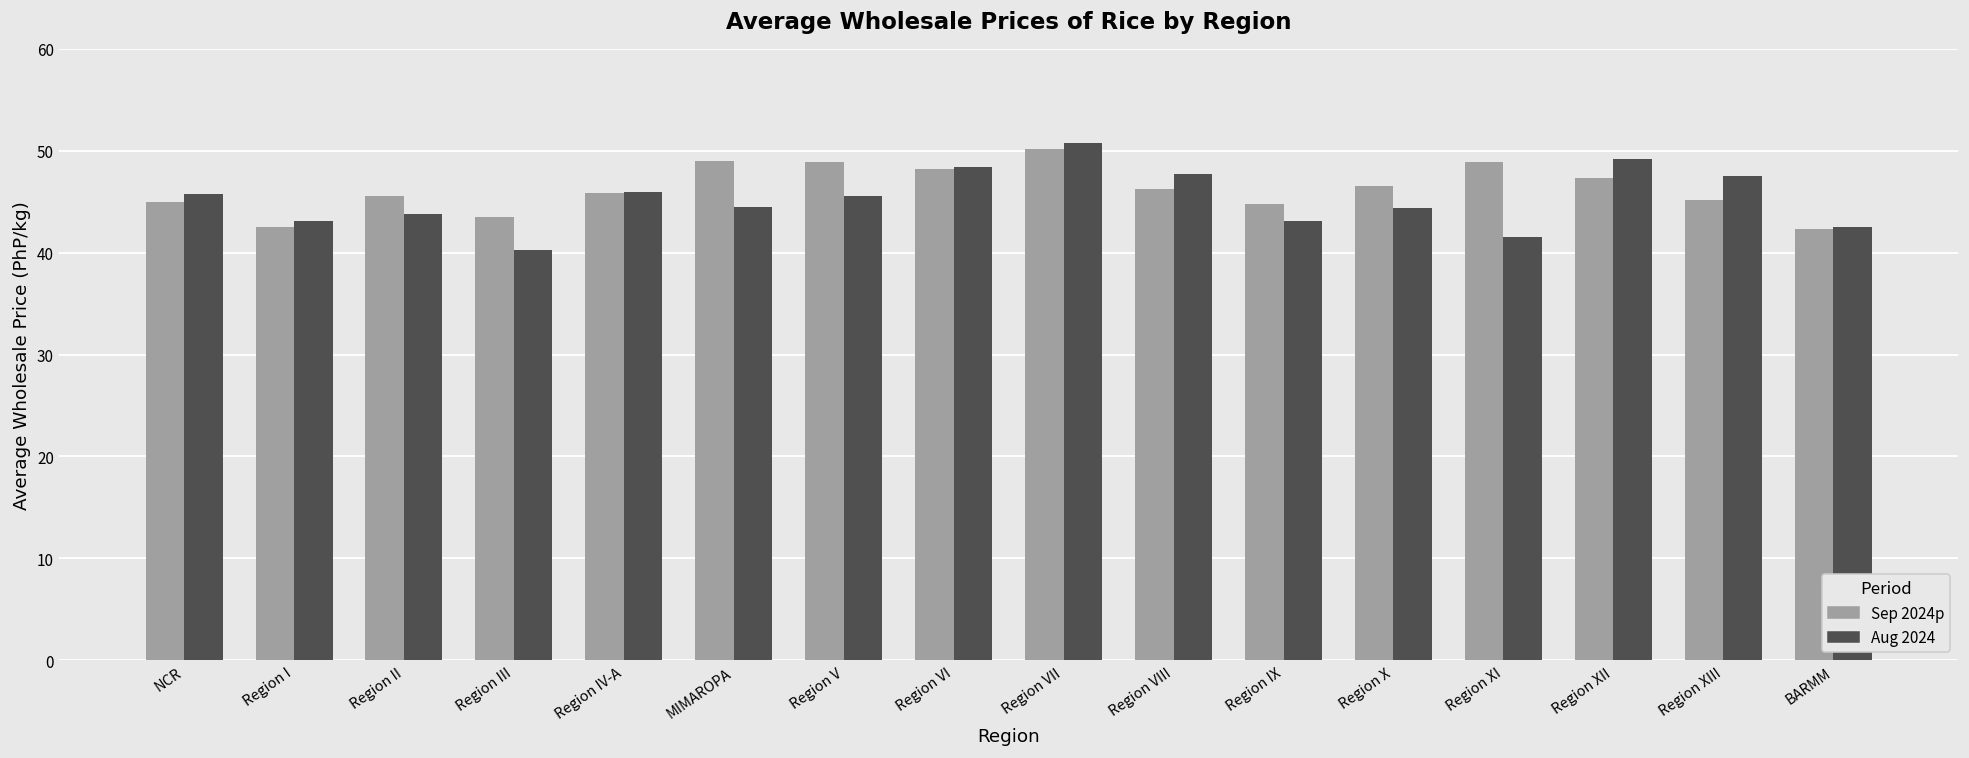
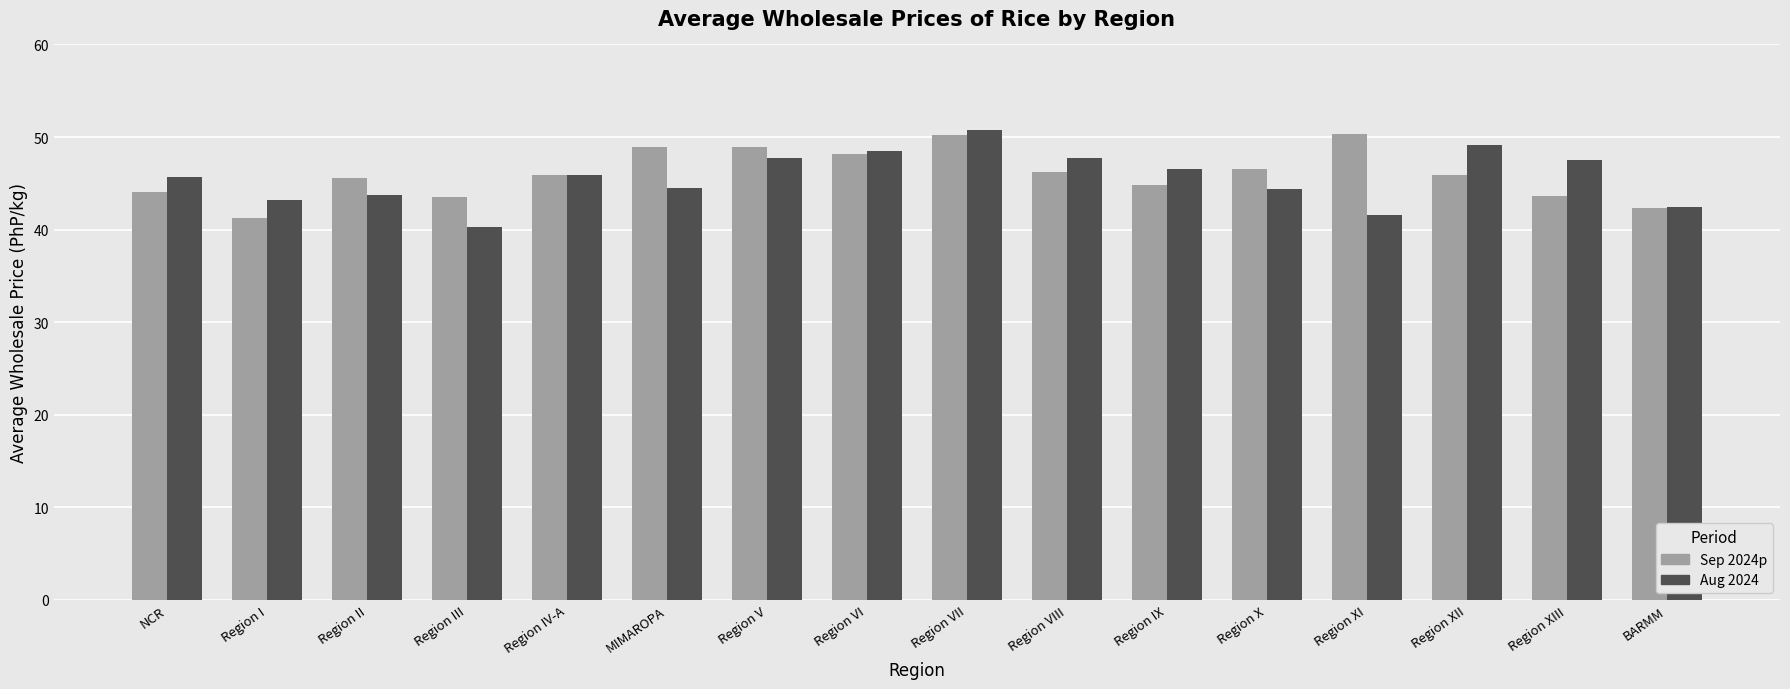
  {
    "Sep 2024p": {
-     "NCR": 45,
-     "Region I": 43,
+     "NCR": 44,
+     "Region I": 41,
      "Region II": 46,
      "Region III": 44,
      "Region IV-A": 46,
      "MIMAROPA": 49,
      "Region V": 49,
      "Region VI": 48,
      "Region VII": 50,
      "Region VIII": 46,
      "Region IX": 45,
      "Region X": 47,
-     "Region XI": 49,
-     "Region XII": 47,
-     "Region XIII": 45,
+     "Region XI": 50,
+     "Region XII": 46,
+     "Region XIII": 44,
      "BARMM": 42
    },
    "Aug 2024": {
      "NCR": 46,
      "Region I": 43,
      "Region II": 44,
      "Region III": 40,
      "Region IV-A": 46,
      "MIMAROPA": 45,
-     "Region V": 46,
+     "Region V": 48,
      "Region VI": 48,
      "Region VII": 51,
      "Region VIII": 48,
-     "Region IX": 43,
+     "Region IX": 47,
      "Region X": 44,
      "Region XI": 42,
      "Region XII": 49,
      "Region XIII": 48,
      "BARMM": 42
    }
  }
